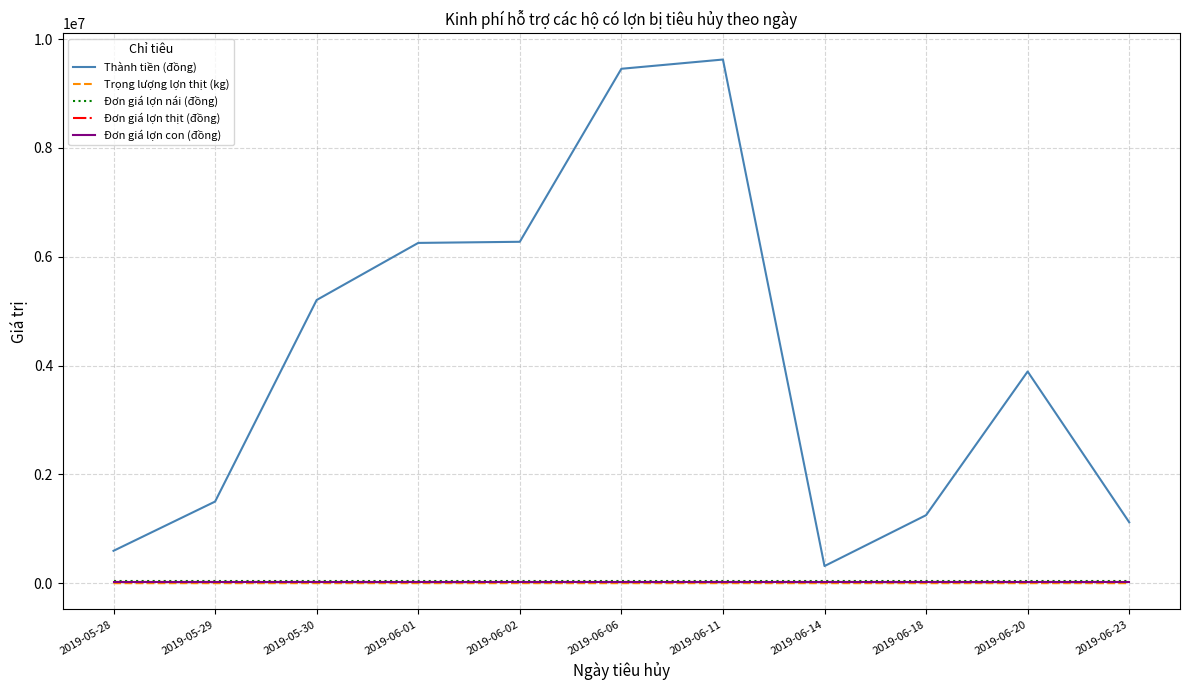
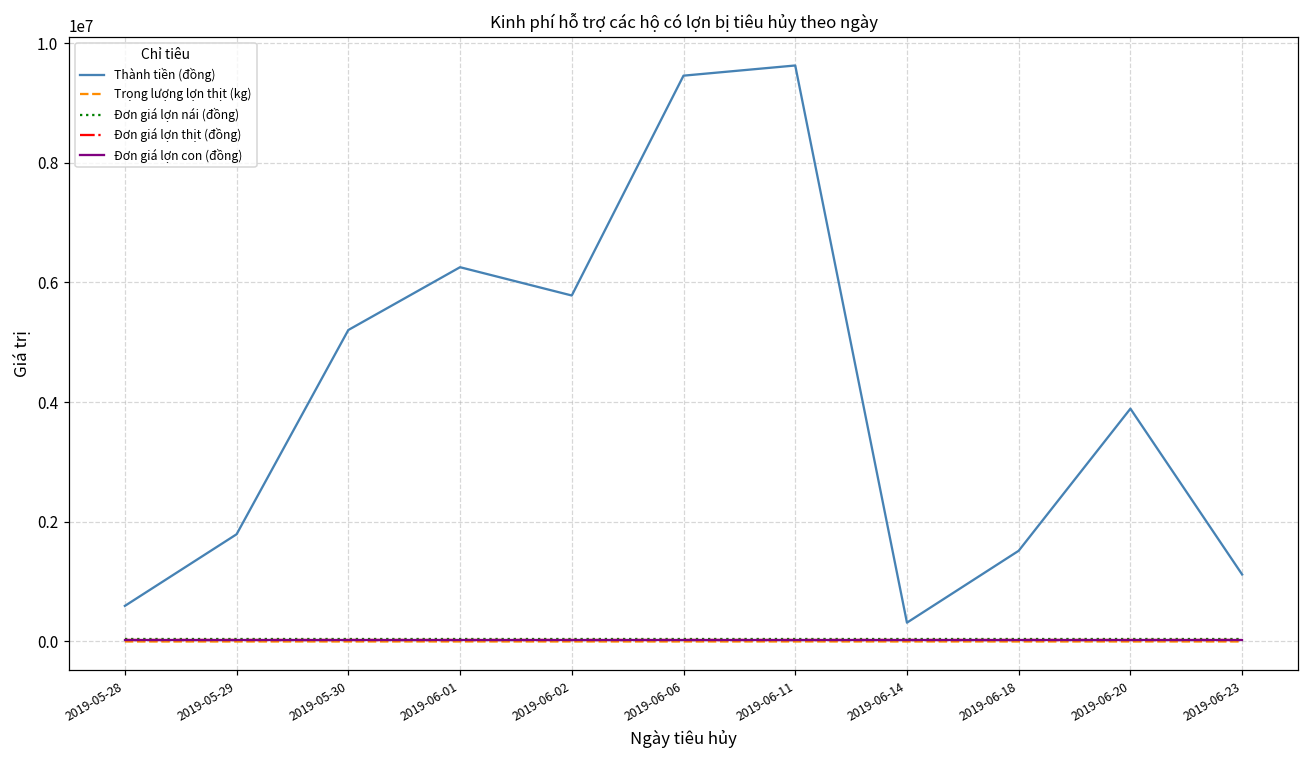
  {
    "Thành tiền (đồng)": {
      "2019-05-28": 600000,
-     "2019-05-29": 1500000,
+     "2019-05-29": 1800000,
      "2019-05-30": 5200000,
      "2019-06-01": 6300000,
-     "2019-06-02": 6300000,
+     "2019-06-02": 5800000,
      "2019-06-06": 9500000,
      "2019-06-11": 9600000,
      "2019-06-14": 300000,
-     "2019-06-18": 1300000,
+     "2019-06-18": 1500000,
      "2019-06-20": 3900000,
      "2019-06-23": 1100000
    }
  }
